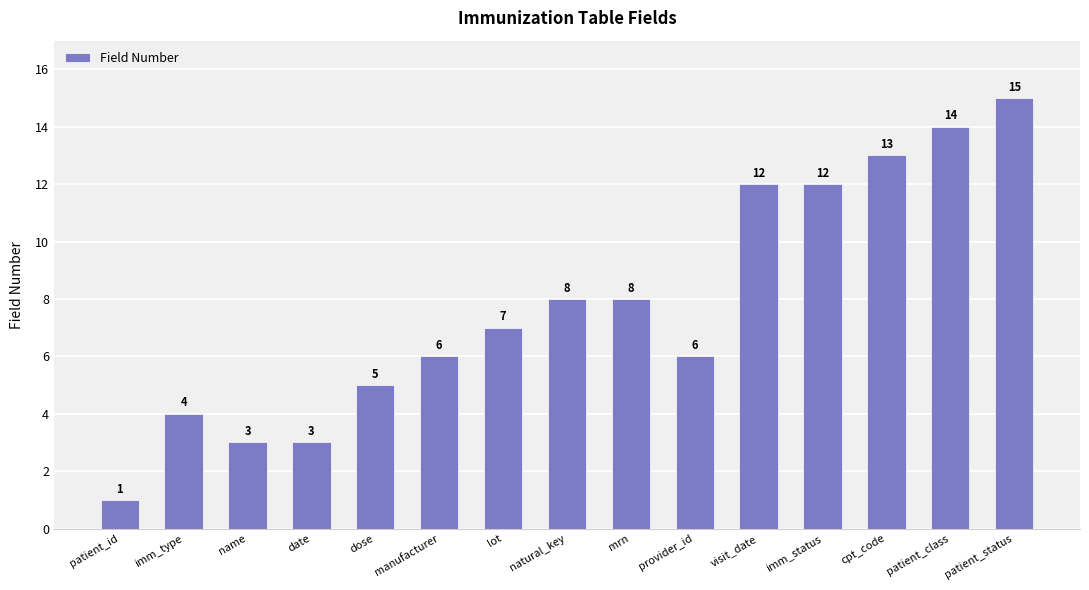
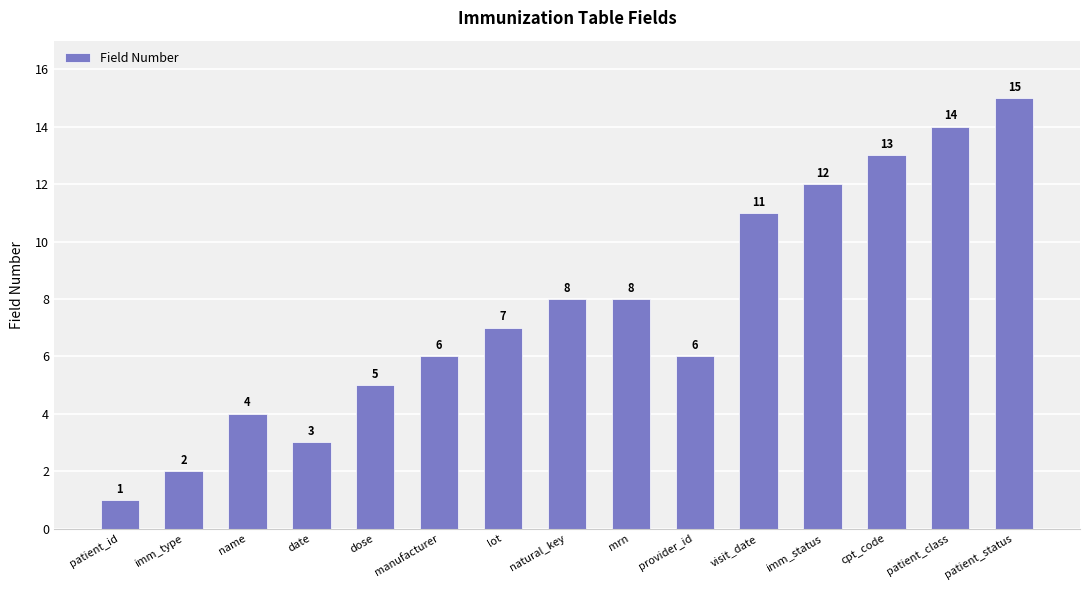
  {
    "patient_id": 1,
-   "imm_type": 4,
-   "name": 3,
+   "imm_type": 2,
+   "name": 4,
    "date": 3,
    "dose": 5,
    "manufacturer": 6,
    "lot": 7,
    "natural_key": 8,
    "mrn": 8,
    "provider_id": 6,
-   "visit_date": 12,
+   "visit_date": 11,
    "imm_status": 12,
    "cpt_code": 13,
    "patient_class": 14,
    "patient_status": 15
  }
